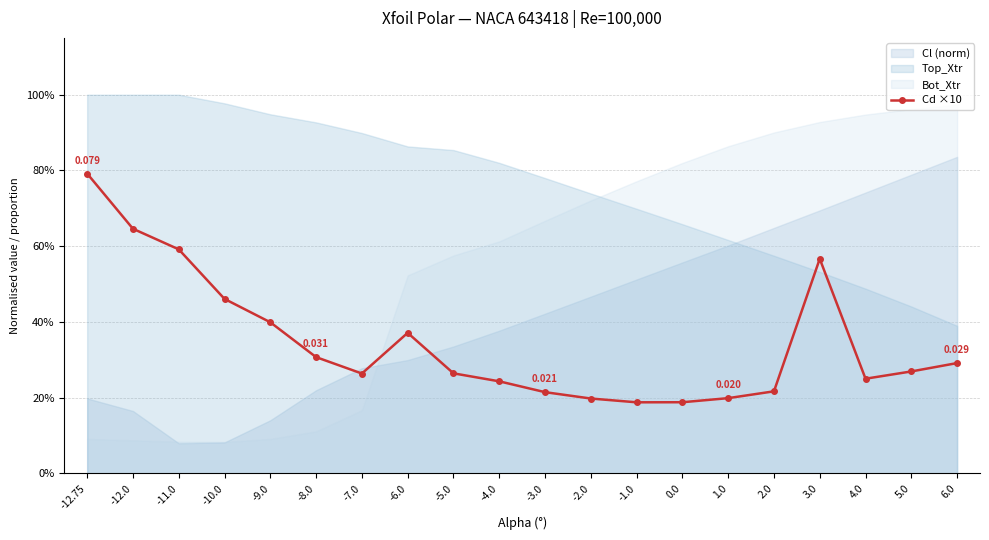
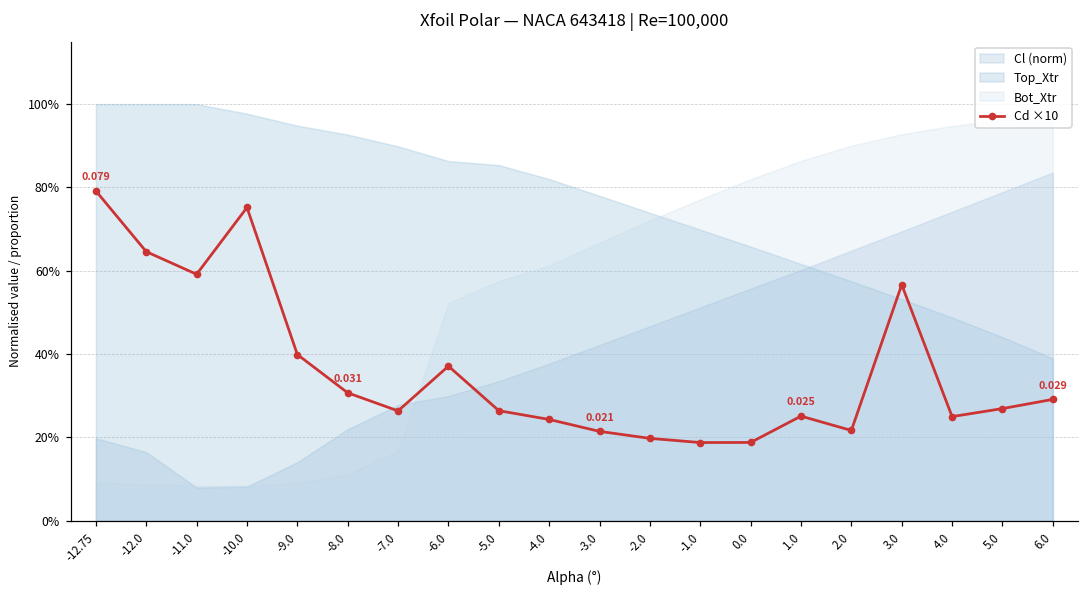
  {
    "Cd ×10": {
-     "-10.0": "46%",
-     "1.0": "0.020"
+     "-10.0": "75%",
+     "1.0": "0.025"
    }
  }
